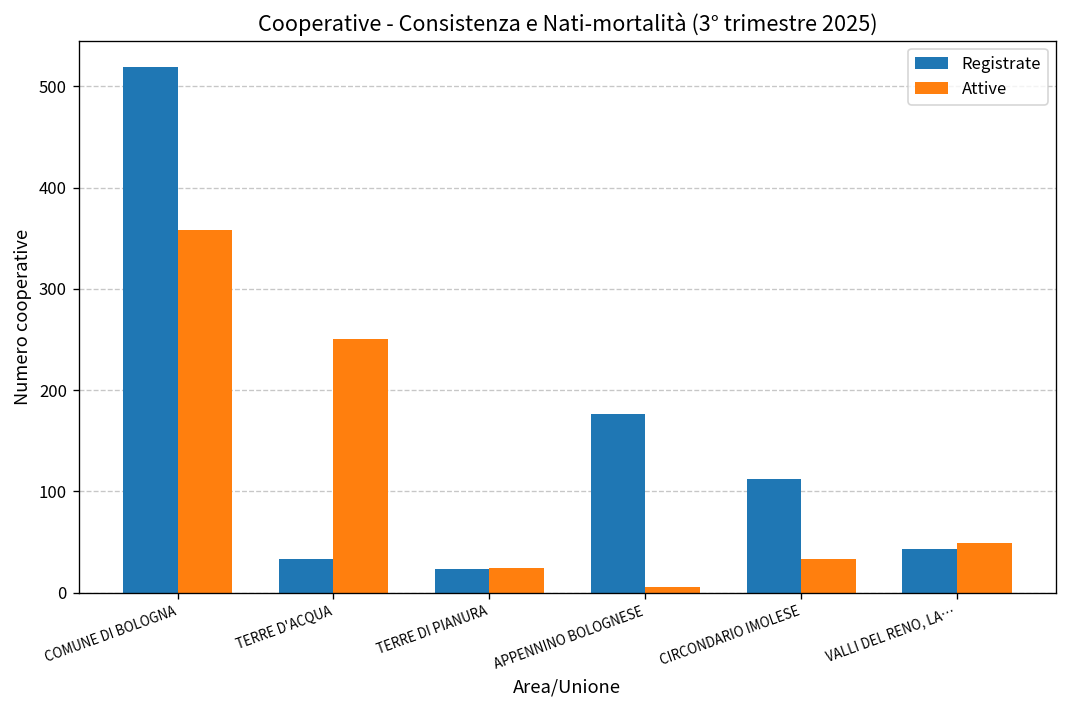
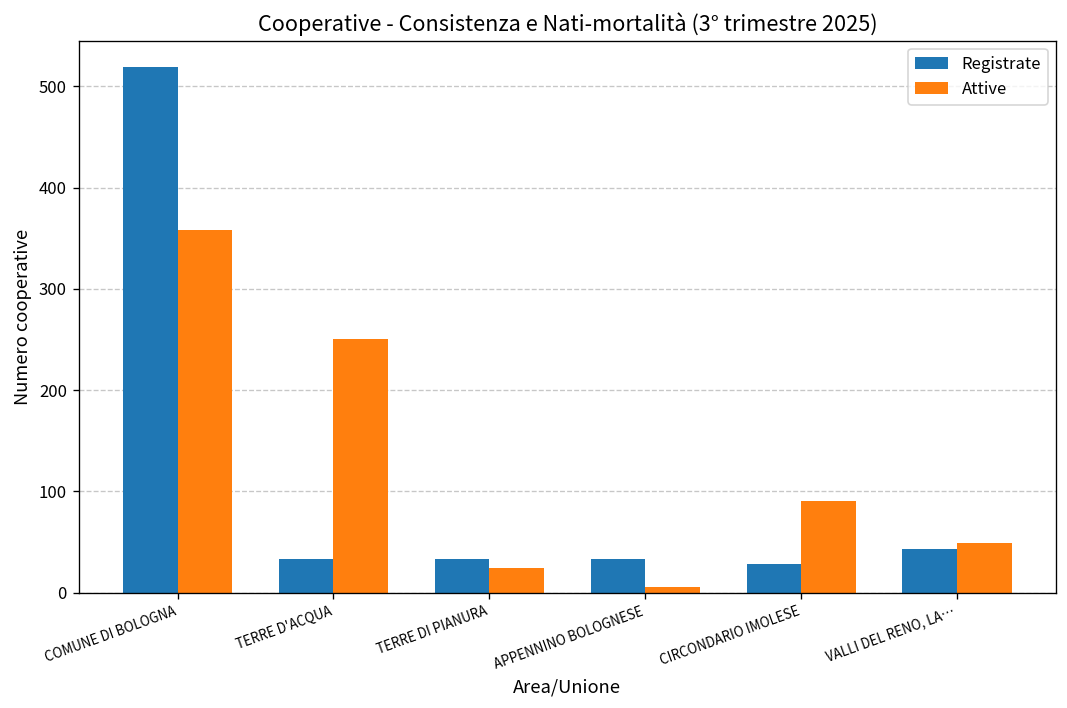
  {
    "Registrate": {
      "COMUNE DI BOLOGNA": 520,
      "TERRE D'ACQUA": 30,
-     "TERRE DI PIANURA": 20,
-     "APPENNINO BOLOGNESE": 180,
-     "CIRCONDARIO IMOLESE": 110,
+     "TERRE DI PIANURA": 30,
+     "APPENNINO BOLOGNESE": 30,
+     "CIRCONDARIO IMOLESE": 30,
      "VALLI DEL RENO, LA…": 40
    },
    "Attive": {
      "COMUNE DI BOLOGNA": 360,
      "TERRE D'ACQUA": 250,
      "TERRE DI PIANURA": 20,
      "APPENNINO BOLOGNESE": 10,
-     "CIRCONDARIO IMOLESE": 30,
+     "CIRCONDARIO IMOLESE": 90,
      "VALLI DEL RENO, LA…": 50
    }
  }
